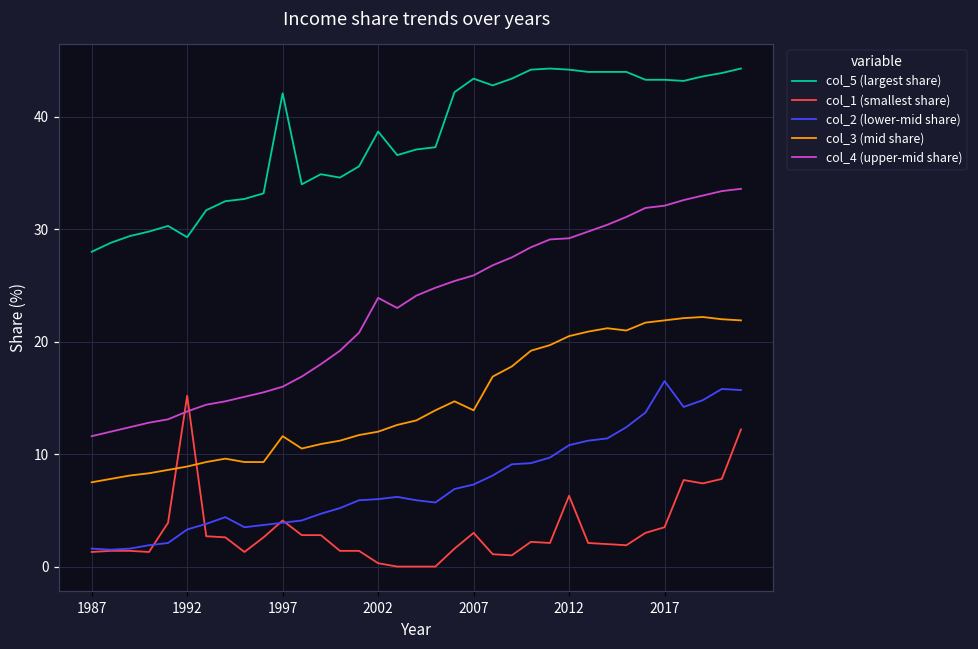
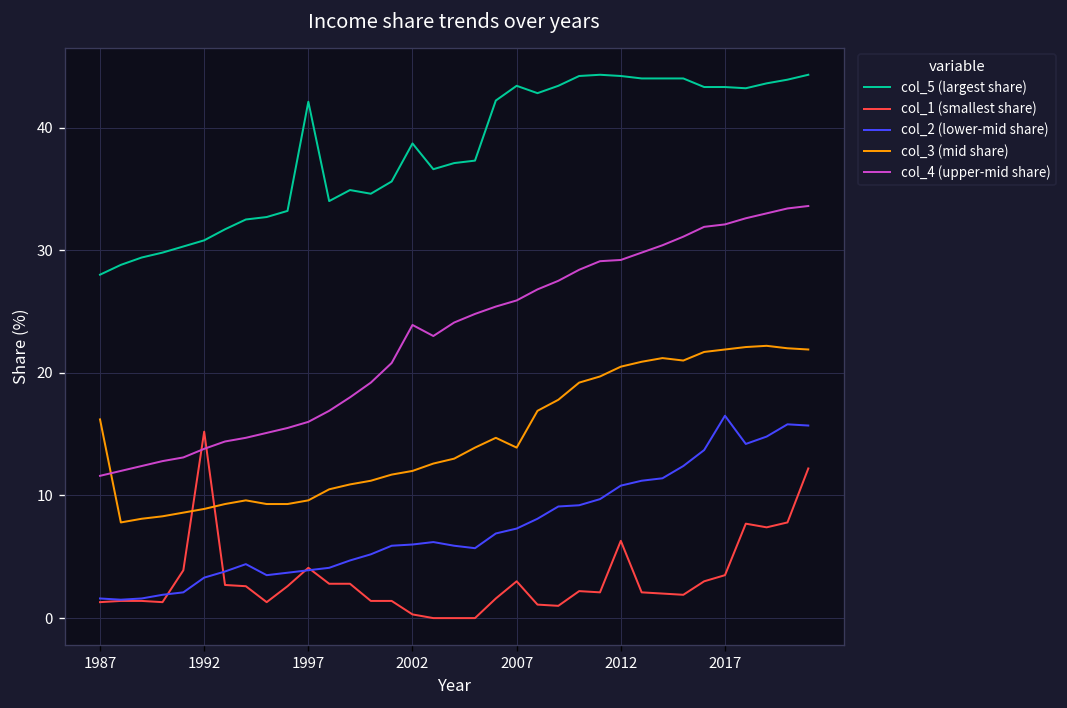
  {
    "col_5 (largest share)": {
      "1987": 28.0,
-     "1992": 29.3,
+     "1992": 30.8,
      "1997": 42.1,
      "2002": 38.7,
      "2007": 43.4,
      "2012": 44.2,
      "2017": 43.3
    },
    "col_1 (smallest share)": {
      "1987": 1.3,
      "1992": 15.2,
      "2002": 0.3,
      "2007": 3.0,
      "2012": 6.3,
      "2017": 3.5
    },
    "col_2 (lower-mid share)": {
      "1987": 1.6,
      "1992": 3.3,
      "2002": 6.0,
      "2007": 7.3,
      "2012": 10.8,
      "2017": 16.5
    },
    "col_3 (mid share)": {
-     "1987": 7.5,
+     "1987": 16.2,
      "1992": 8.9,
-     "1997": 11.6,
+     "1997": 9.6,
      "2002": 12.0,
      "2007": 13.9,
      "2012": 20.5,
      "2017": 21.9
    },
    "col_4 (upper-mid share)": {
      "1987": 11.6,
      "1992": 13.8,
      "1997": 16.0,
      "2002": 23.9,
      "2007": 25.9,
      "2012": 29.2,
      "2017": 32.1
    }
  }
